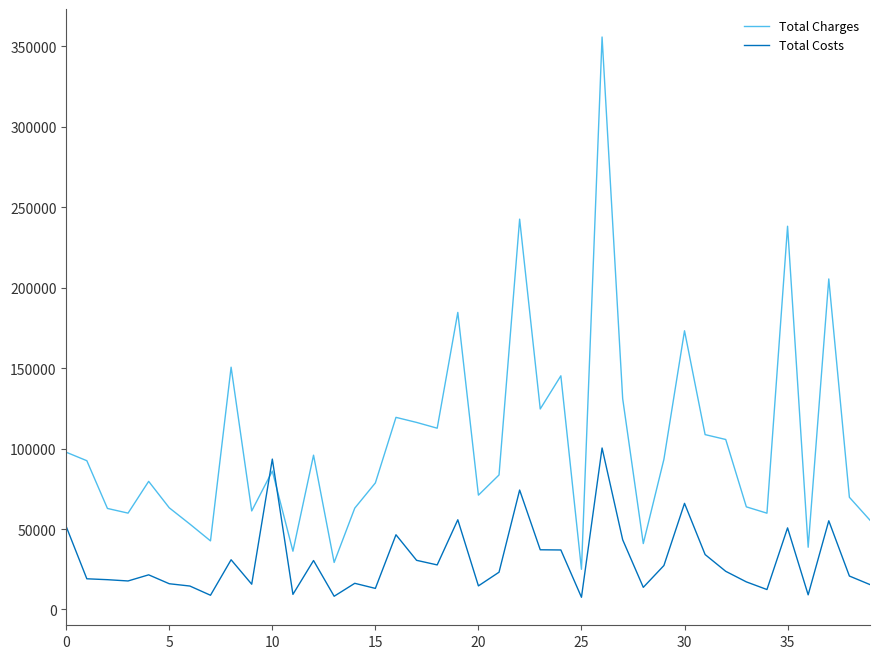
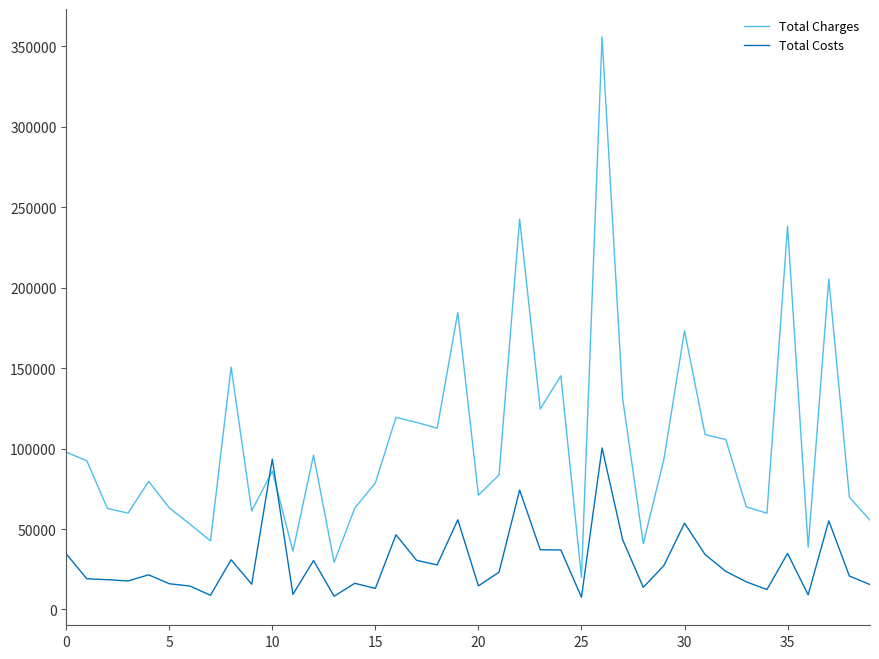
  {
    "Total Charges": {
      "0": 98000,
      "5": 63000,
      "10": 86000,
      "15": 79000,
      "20": 71000,
-     "25": 25000,
+     "25": 20000,
      "30": 173000,
      "35": 238000
    },
    "Total Costs": {
-     "0": 52000,
+     "0": 35000,
      "5": 16000,
      "10": 93000,
      "15": 13000,
      "20": 15000,
      "25": 8000,
-     "30": 66000,
-     "35": 51000
+     "30": 54000,
+     "35": 35000
    }
  }
